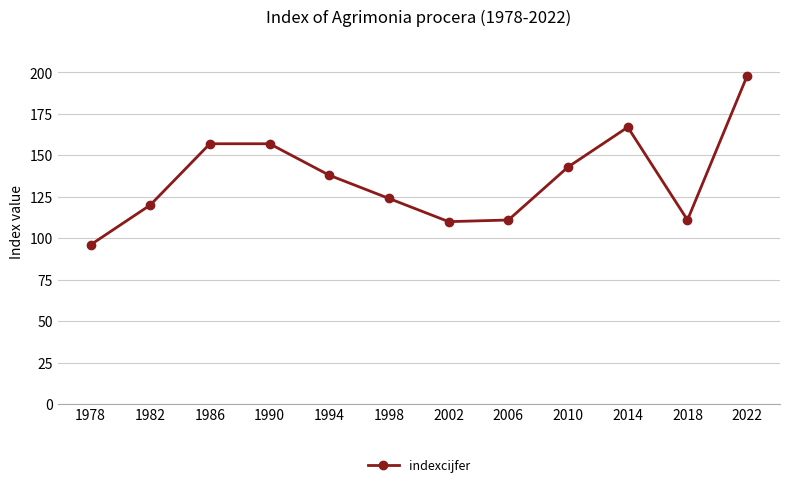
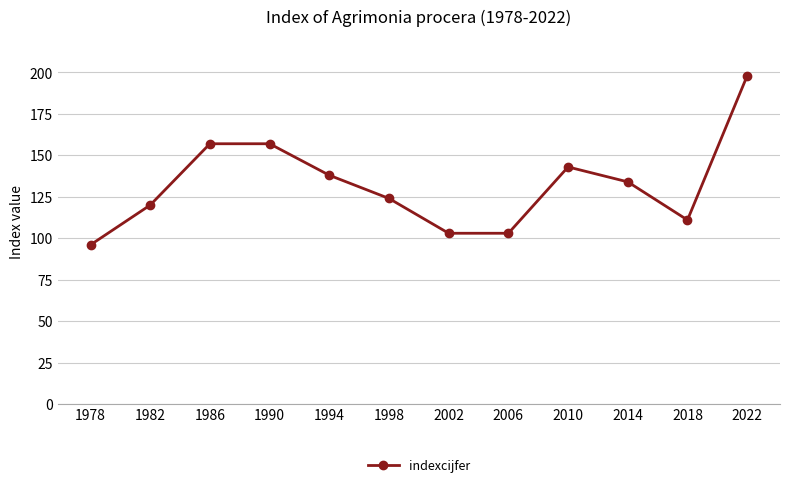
  {
    "1978": 96,
    "1982": 120,
    "1986": 157,
    "1990": 157,
    "1994": 138,
    "1998": 124,
-   "2002": 110,
-   "2006": 111,
+   "2002": 103,
+   "2006": 103,
    "2010": 143,
-   "2014": 167,
+   "2014": 134,
    "2018": 111,
    "2022": 198
  }
